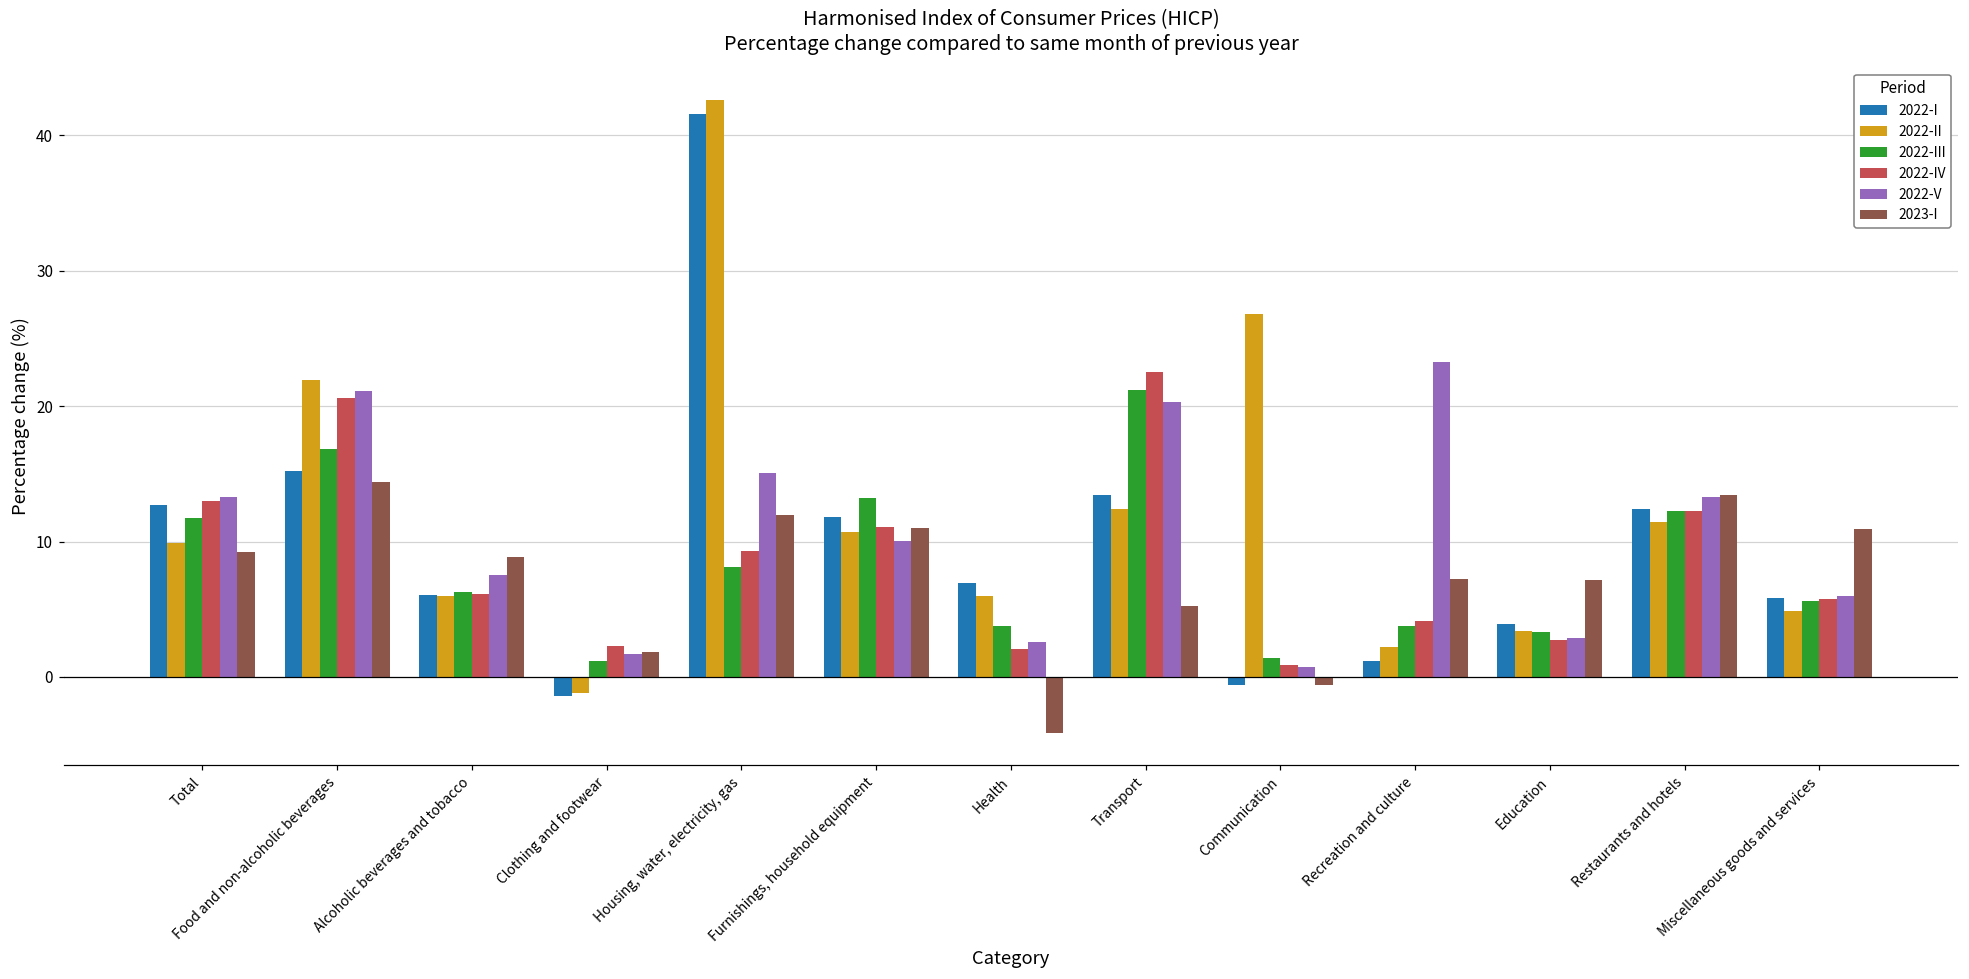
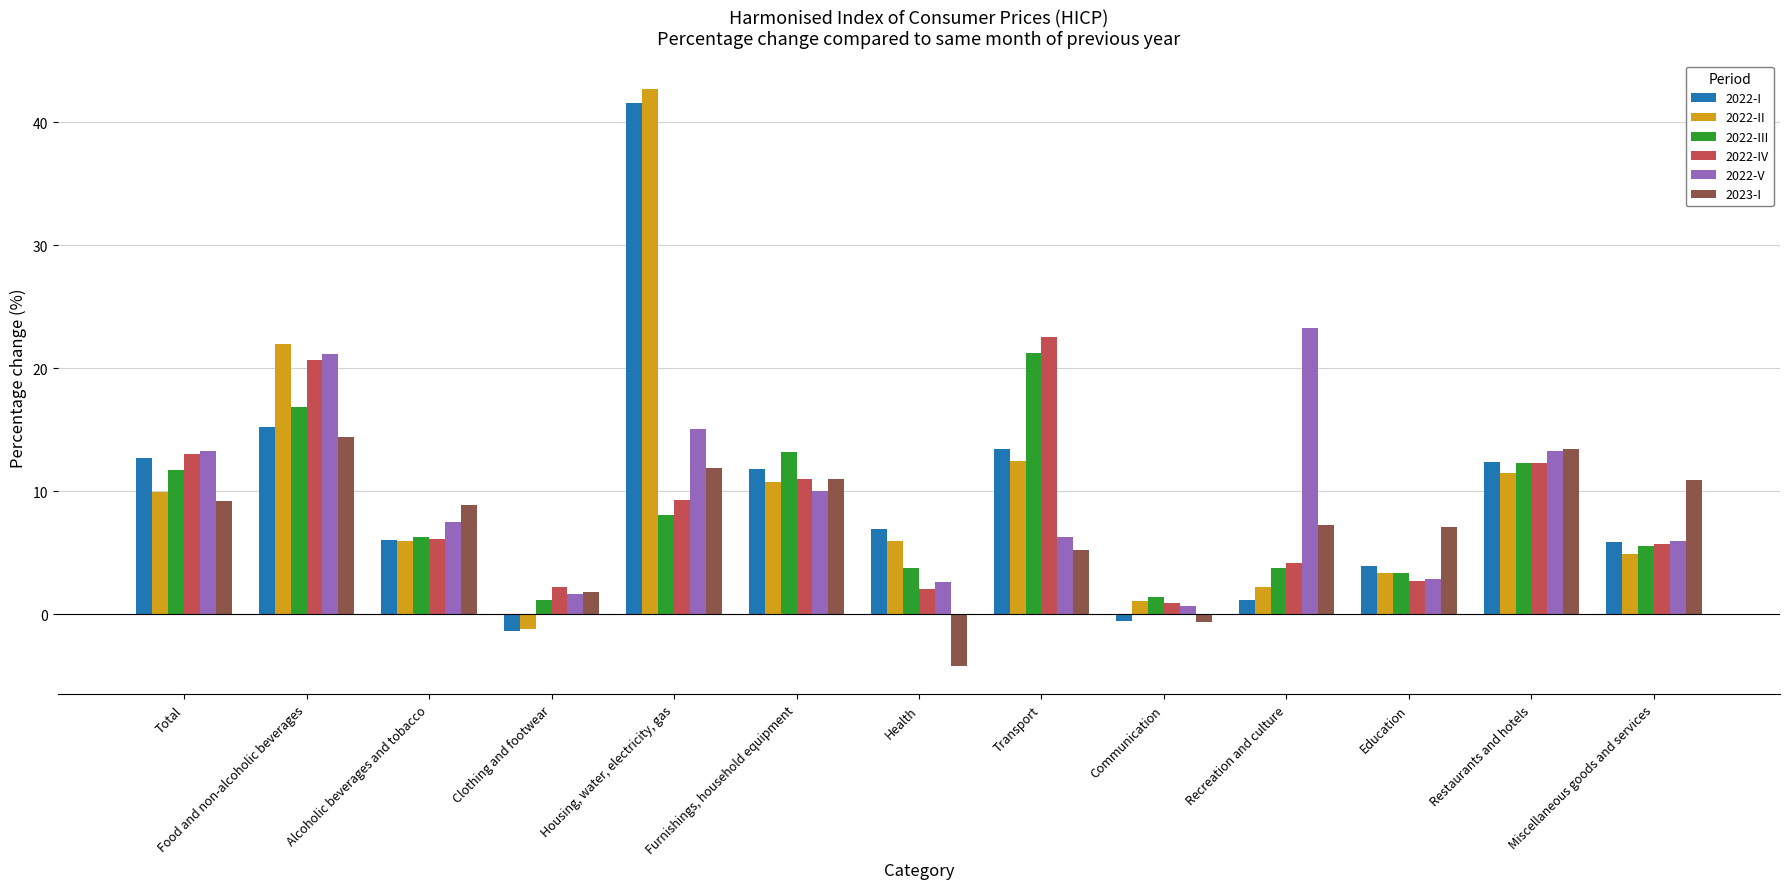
  {
    "2022-I": {
      "Total": 12.7,
      "Food and non-alcoholic beverages": 15.2,
      "Alcoholic beverages and tobacco": 6.0,
      "Clothing and footwear": -1.4,
      "Housing, water, electricity, gas": 41.6,
      "Furnishings, household equipment": 11.8,
      "Health": 6.9,
      "Transport": 13.4,
      "Communication": -0.6,
      "Recreation and culture": 1.1,
      "Education": 3.9,
      "Restaurants and hotels": 12.4,
      "Miscellaneous goods and services": 5.8
    },
    "2022-II": {
      "Total": 9.9,
      "Food and non-alcoholic beverages": 22.0,
      "Alcoholic beverages and tobacco": 6.0,
      "Clothing and footwear": -1.2,
      "Housing, water, electricity, gas": 42.7,
      "Furnishings, household equipment": 10.7,
      "Health": 6.0,
      "Transport": 12.4,
-     "Communication": 26.8,
+     "Communication": 1.1,
      "Recreation and culture": 2.2,
      "Education": 3.4,
      "Restaurants and hotels": 11.5,
      "Miscellaneous goods and services": 4.9
    },
    "2022-III": {
      "Total": 11.7,
      "Food and non-alcoholic beverages": 16.9,
      "Alcoholic beverages and tobacco": 6.3,
      "Clothing and footwear": 1.2,
      "Housing, water, electricity, gas": 8.1,
      "Furnishings, household equipment": 13.2,
      "Health": 3.7,
      "Transport": 21.2,
      "Communication": 1.4,
      "Recreation and culture": 3.7,
      "Education": 3.3,
      "Restaurants and hotels": 12.3,
      "Miscellaneous goods and services": 5.6
    },
    "2022-V": {
      "Total": 13.3,
      "Food and non-alcoholic beverages": 21.1,
      "Alcoholic beverages and tobacco": 7.5,
      "Clothing and footwear": 1.7,
      "Housing, water, electricity, gas": 15.1,
      "Furnishings, household equipment": 10.0,
      "Health": 2.6,
-     "Transport": 20.3,
+     "Transport": 6.3,
      "Communication": 0.7,
      "Recreation and culture": 23.2,
      "Education": 2.9,
      "Restaurants and hotels": 13.3,
      "Miscellaneous goods and services": 6.0
    }
  }
